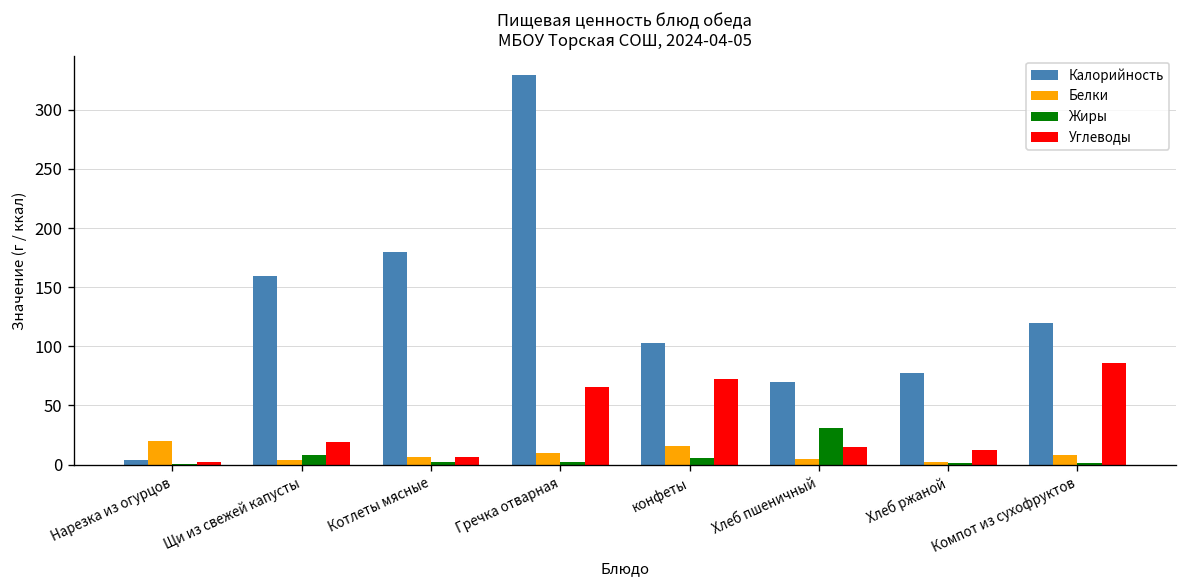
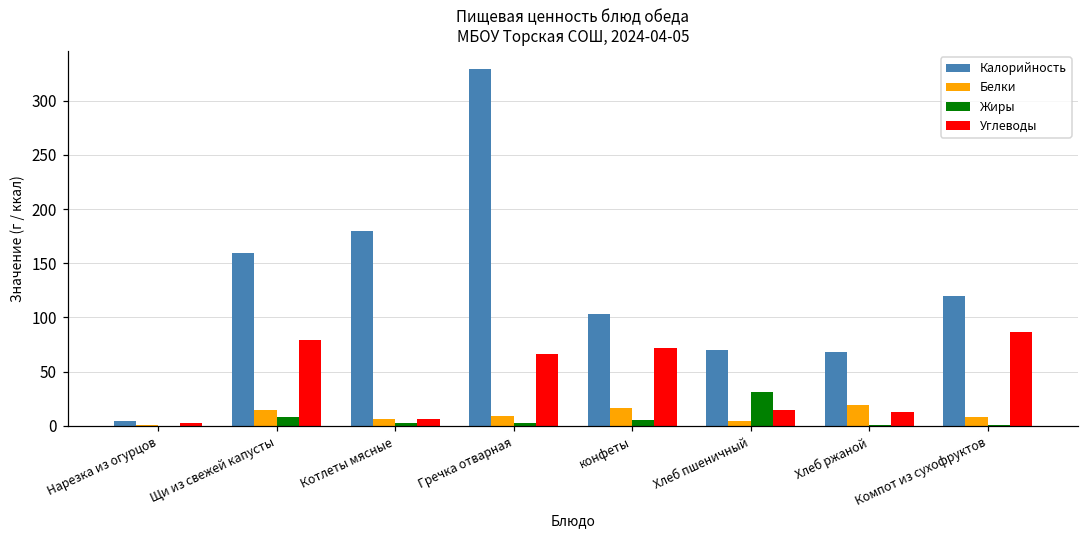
  {
    "Калорийность": {
      "Нарезка из огурцов": 0,
      "Щи из свежей капусты": 160,
      "Котлеты мясные": 180,
      "Гречка отварная": 330,
      "конфеты": 100,
      "Хлеб пшеничный": 70,
-     "Хлеб ржаной": 80,
+     "Хлеб ржаной": 70,
      "Компот из сухофруктов": 120
    },
    "Белки": {
-     "Нарезка из огурцов": 20,
-     "Щи из свежей капусты": 0,
+     "Нарезка из огурцов": 0,
+     "Щи из свежей капусты": 10,
      "Котлеты мясные": 10,
      "Гречка отварная": 10,
      "конфеты": 20,
      "Хлеб пшеничный": 0,
-     "Хлеб ржаной": 0,
+     "Хлеб ржаной": 20,
      "Компот из сухофруктов": 10
    },
    "Жиры": {
      "Щи из свежей капусты": 10,
      "конфеты": 10,
      "Хлеб пшеничный": 30
    },
    "Углеводы": {
-     "Щи из свежей капусты": 20,
+     "Щи из свежей капусты": 80,
      "Котлеты мясные": 10,
      "Гречка отварная": 70,
      "конфеты": 70,
      "Хлеб пшеничный": 10,
      "Хлеб ржаной": 10,
      "Компот из сухофруктов": 90
    }
  }
